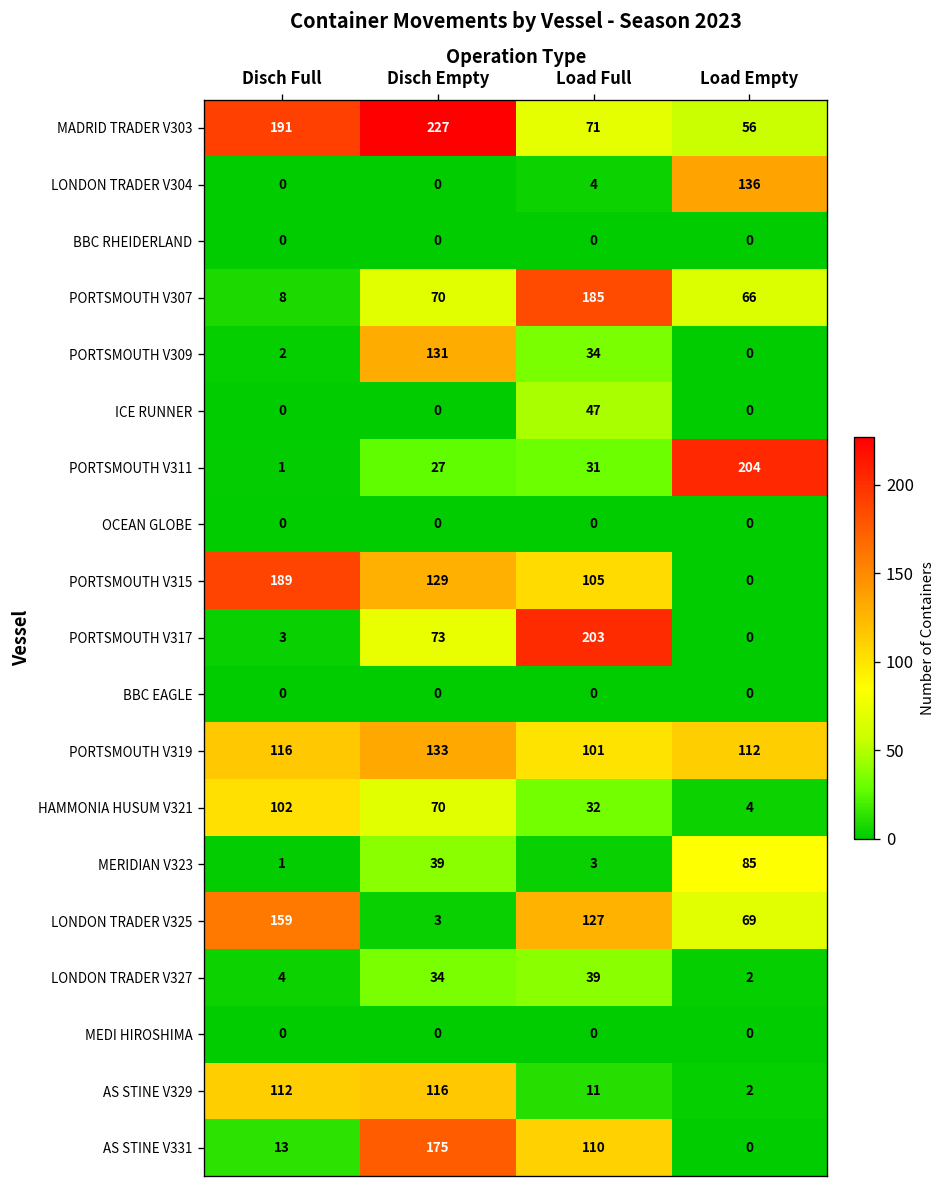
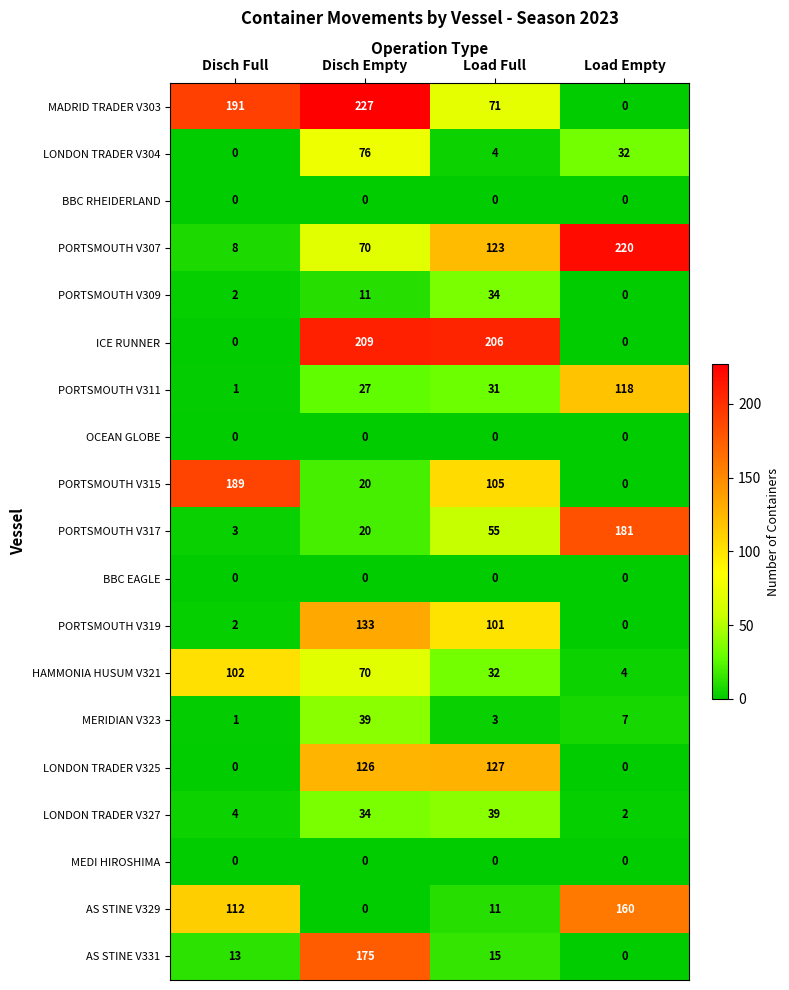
  {
    "MADRID TRADER V303": {
      "Disch Full": 191,
      "Disch Empty": 227,
      "Load Full": 71,
-     "Load Empty": 56
+     "Load Empty": 0
    },
    "LONDON TRADER V304": {
      "Disch Full": 0,
-     "Disch Empty": 0,
+     "Disch Empty": 76,
      "Load Full": 4,
-     "Load Empty": 136
+     "Load Empty": 32
    },
    "BBC RHEIDERLAND": {
      "Disch Full": 0,
      "Disch Empty": 0,
      "Load Full": 0,
      "Load Empty": 0
    },
    "PORTSMOUTH V307": {
      "Disch Full": 8,
      "Disch Empty": 70,
-     "Load Full": 185,
-     "Load Empty": 66
+     "Load Full": 123,
+     "Load Empty": 220
    },
    "PORTSMOUTH V309": {
      "Disch Full": 2,
-     "Disch Empty": 131,
+     "Disch Empty": 11,
      "Load Full": 34,
      "Load Empty": 0
    },
    "ICE RUNNER": {
      "Disch Full": 0,
-     "Disch Empty": 0,
-     "Load Full": 47,
+     "Disch Empty": 209,
+     "Load Full": 206,
      "Load Empty": 0
    },
    "PORTSMOUTH V311": {
      "Disch Full": 1,
      "Disch Empty": 27,
      "Load Full": 31,
-     "Load Empty": 204
+     "Load Empty": 118
    },
    "OCEAN GLOBE": {
      "Disch Full": 0,
      "Disch Empty": 0,
      "Load Full": 0,
      "Load Empty": 0
    },
    "PORTSMOUTH V315": {
      "Disch Full": 189,
-     "Disch Empty": 129,
+     "Disch Empty": 20,
      "Load Full": 105,
      "Load Empty": 0
    },
    "PORTSMOUTH V317": {
      "Disch Full": 3,
-     "Disch Empty": 73,
-     "Load Full": 203,
-     "Load Empty": 0
+     "Disch Empty": 20,
+     "Load Full": 55,
+     "Load Empty": 181
    },
    "BBC EAGLE": {
      "Disch Full": 0,
      "Disch Empty": 0,
      "Load Full": 0,
      "Load Empty": 0
    },
    "PORTSMOUTH V319": {
-     "Disch Full": 116,
+     "Disch Full": 2,
      "Disch Empty": 133,
      "Load Full": 101,
-     "Load Empty": 112
+     "Load Empty": 0
    },
    "HAMMONIA HUSUM V321": {
      "Disch Full": 102,
      "Disch Empty": 70,
      "Load Full": 32,
      "Load Empty": 4
    },
    "MERIDIAN V323": {
      "Disch Full": 1,
      "Disch Empty": 39,
      "Load Full": 3,
-     "Load Empty": 85
+     "Load Empty": 7
    },
    "LONDON TRADER V325": {
-     "Disch Full": 159,
-     "Disch Empty": 3,
+     "Disch Full": 0,
+     "Disch Empty": 126,
      "Load Full": 127,
-     "Load Empty": 69
+     "Load Empty": 0
    },
    "LONDON TRADER V327": {
      "Disch Full": 4,
      "Disch Empty": 34,
      "Load Full": 39,
      "Load Empty": 2
    },
    "MEDI HIROSHIMA": {
      "Disch Full": 0,
      "Disch Empty": 0,
      "Load Full": 0,
      "Load Empty": 0
    },
    "AS STINE V329": {
      "Disch Full": 112,
-     "Disch Empty": 116,
+     "Disch Empty": 0,
      "Load Full": 11,
-     "Load Empty": 2
+     "Load Empty": 160
    },
    "AS STINE V331": {
      "Disch Full": 13,
      "Disch Empty": 175,
-     "Load Full": 110,
+     "Load Full": 15,
      "Load Empty": 0
    }
  }
